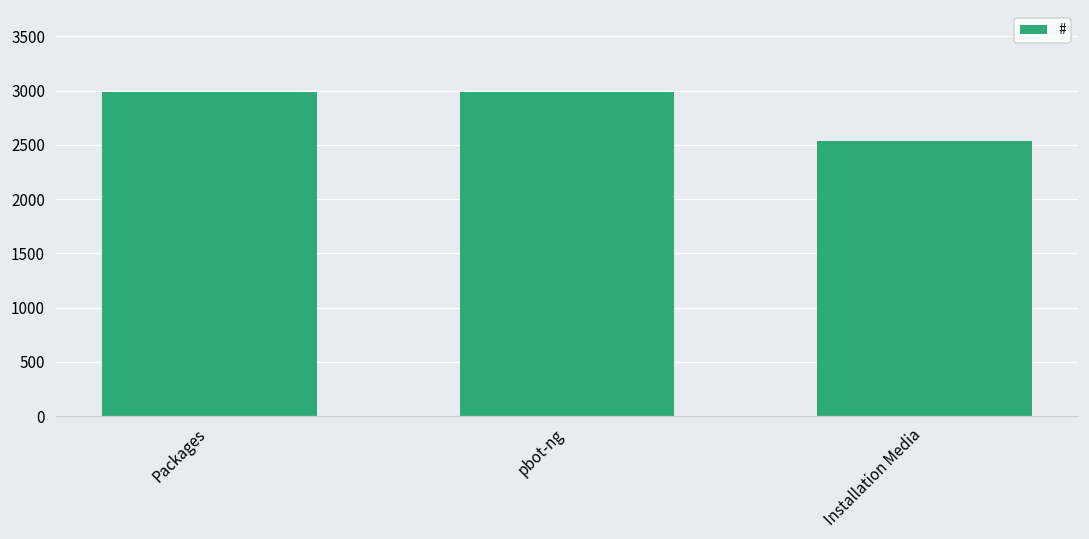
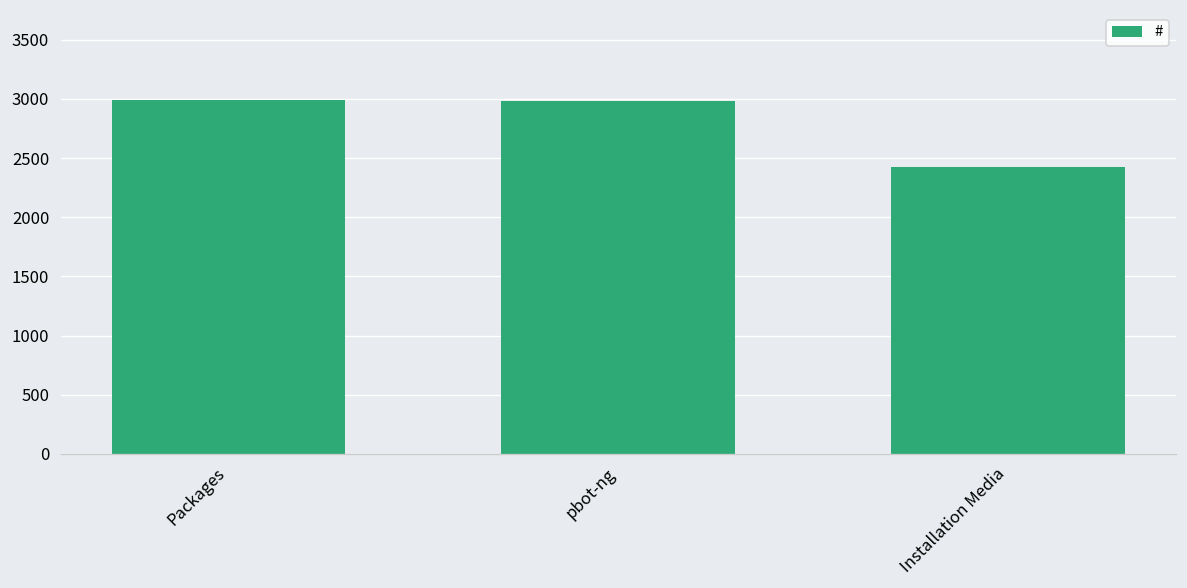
  {
    "Packages": 3000,
    "pbot-ng": 3000,
-   "Installation Media": 2500
+   "Installation Media": 2400
  }
